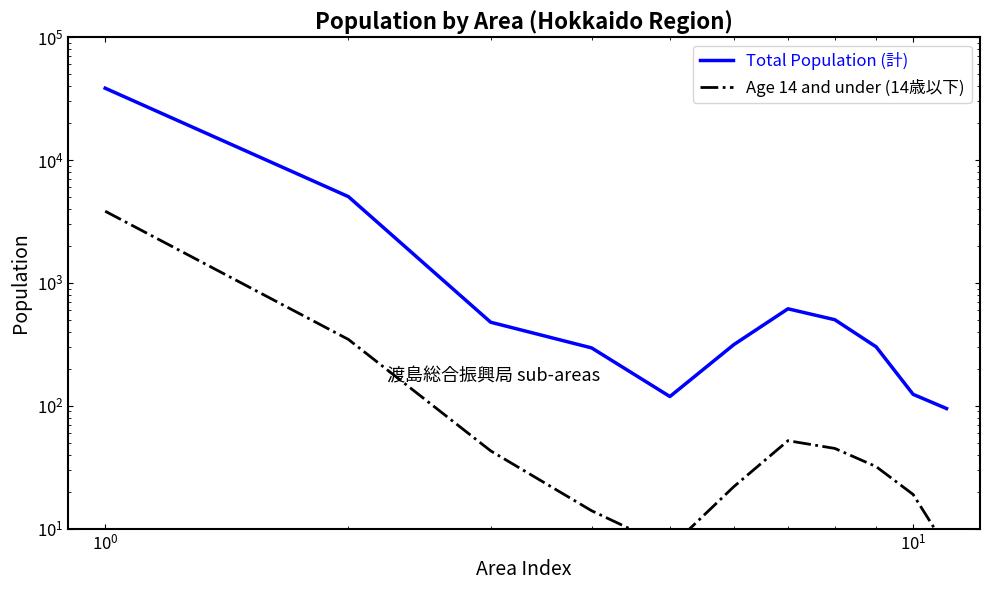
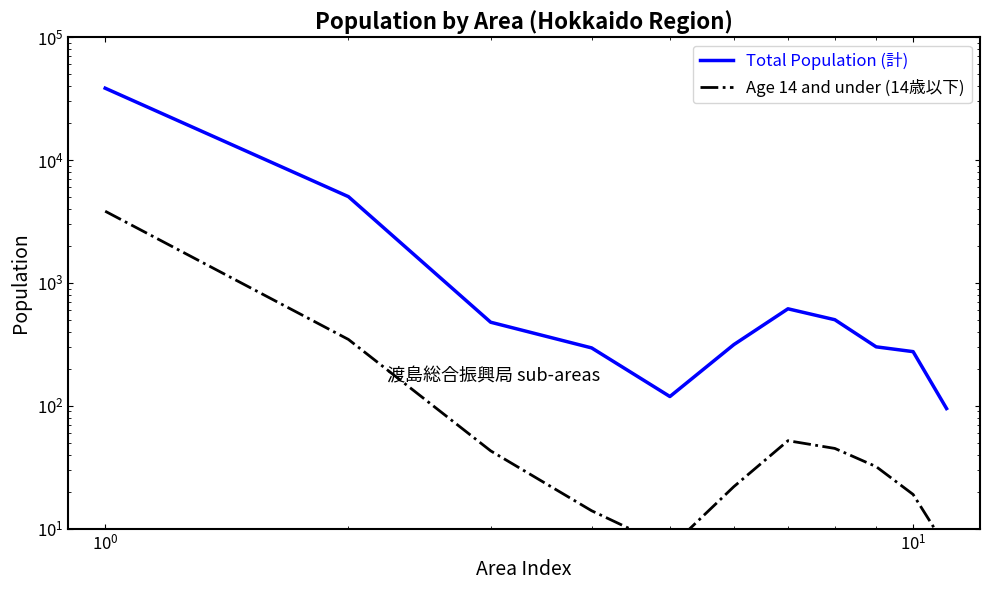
  {
    "Total Population (計)": {
      "10^0": 38000,
-     "10^1": 120
+     "10^1": 280
    },
    "Age 14 and under (14歳以下)": {
      "10^0": 3800,
      "10^1": 19
    }
  }
